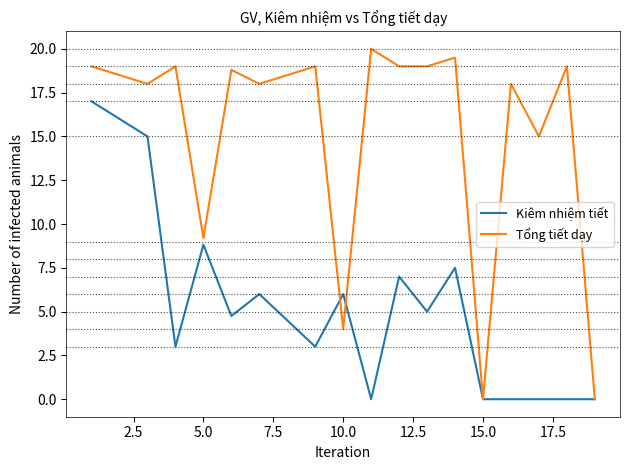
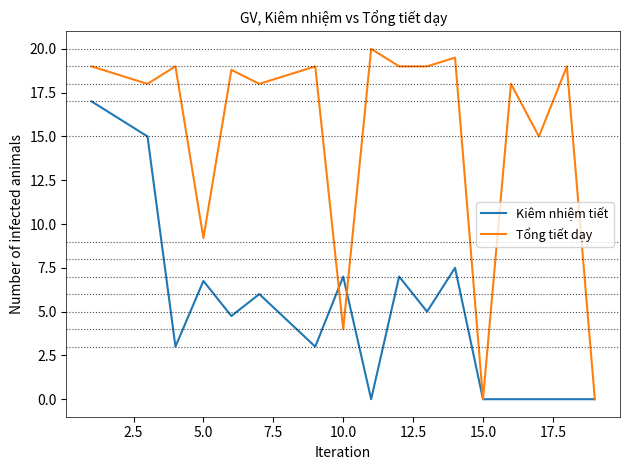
  {
    "Kiêm nhiệm tiết": {
-     "5.0": 8.8,
-     "10.0": 6
+     "5.0": 6.8,
+     "10.0": 7
    },
    "Tổng tiết dạy": {
      "5.0": 9.2,
      "10.0": 4.0
    }
  }
